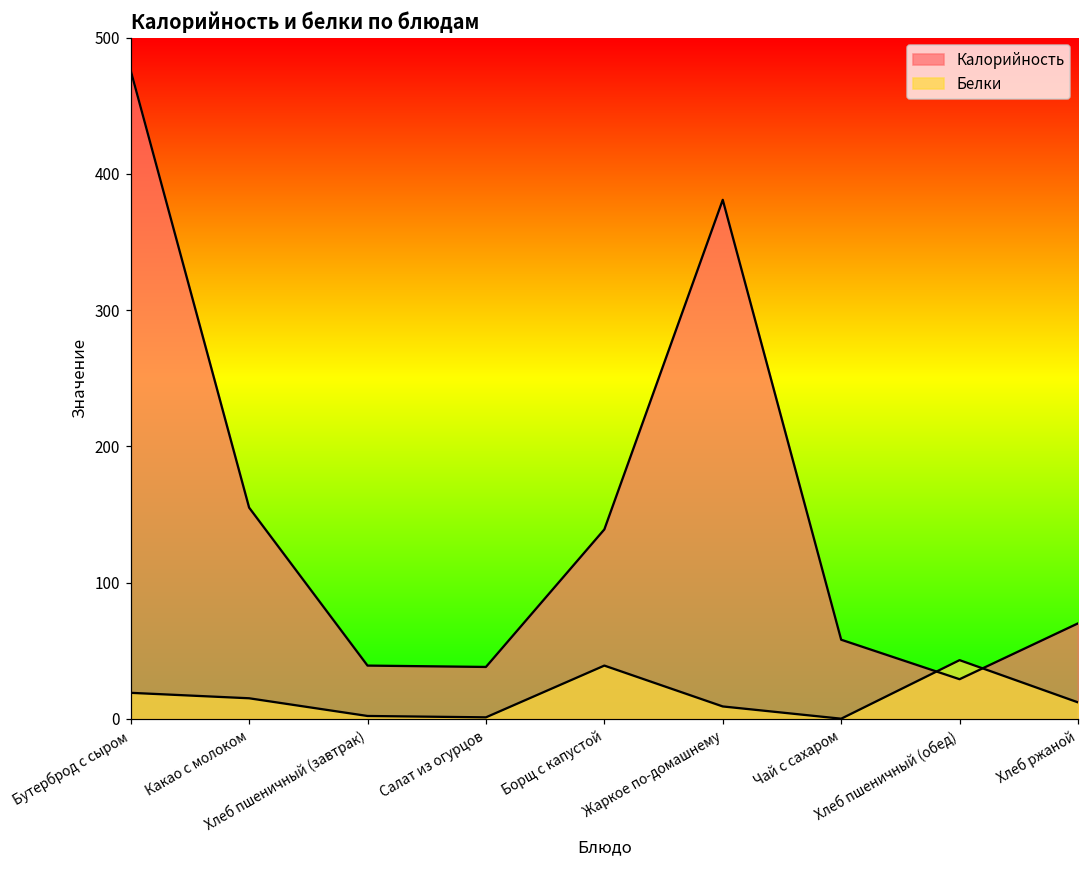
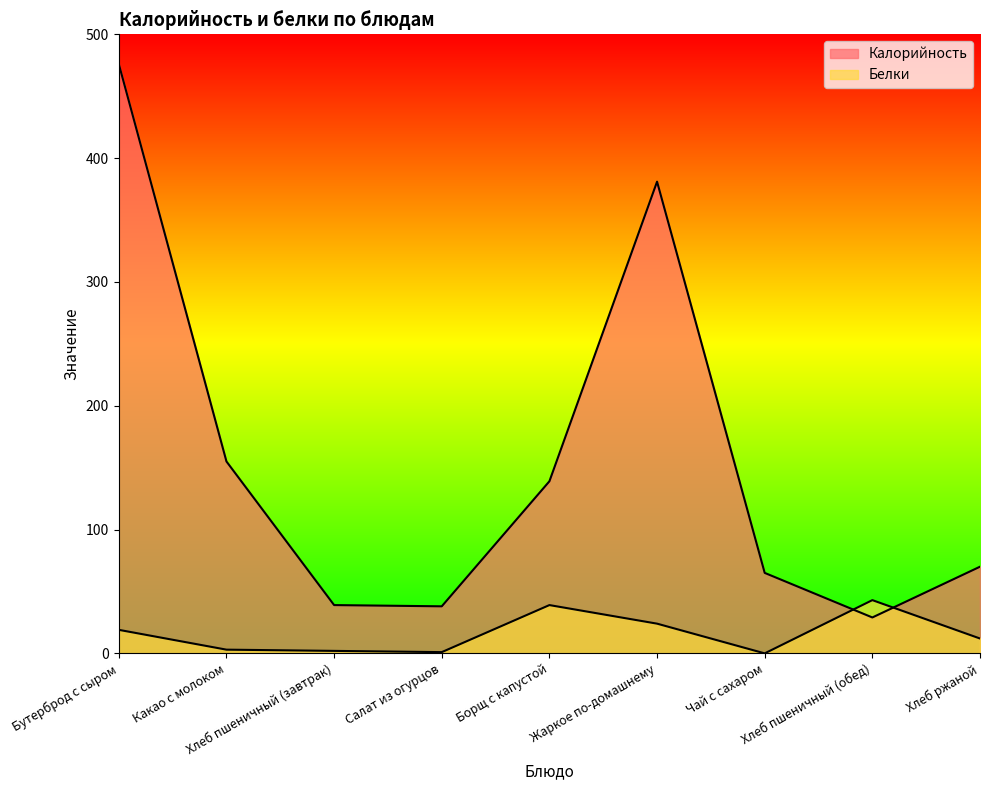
  {
    "Калорийность": {
      "Бутерброд с сыром": 476,
      "Какао с молоком": 155,
      "Хлеб пшеничный (завтрак)": 39,
      "Салат из огурцов": 38,
      "Борщ с капустой": 139,
      "Жаркое по-домашнему": 381,
-     "Чай с сахаром": 58,
+     "Чай с сахаром": 65,
      "Хлеб пшеничный (обед)": 29,
      "Хлеб ржаной": 70
    },
    "Белки": {
      "Бутерброд с сыром": 19,
-     "Какао с молоком": 15,
+     "Какао с молоком": 3,
      "Хлеб пшеничный (завтрак)": 2,
      "Салат из огурцов": 1,
      "Борщ с капустой": 39,
-     "Жаркое по-домашнему": 9,
+     "Жаркое по-домашнему": 24,
      "Чай с сахаром": 0,
      "Хлеб пшеничный (обед)": 43,
      "Хлеб ржаной": 12
    }
  }
